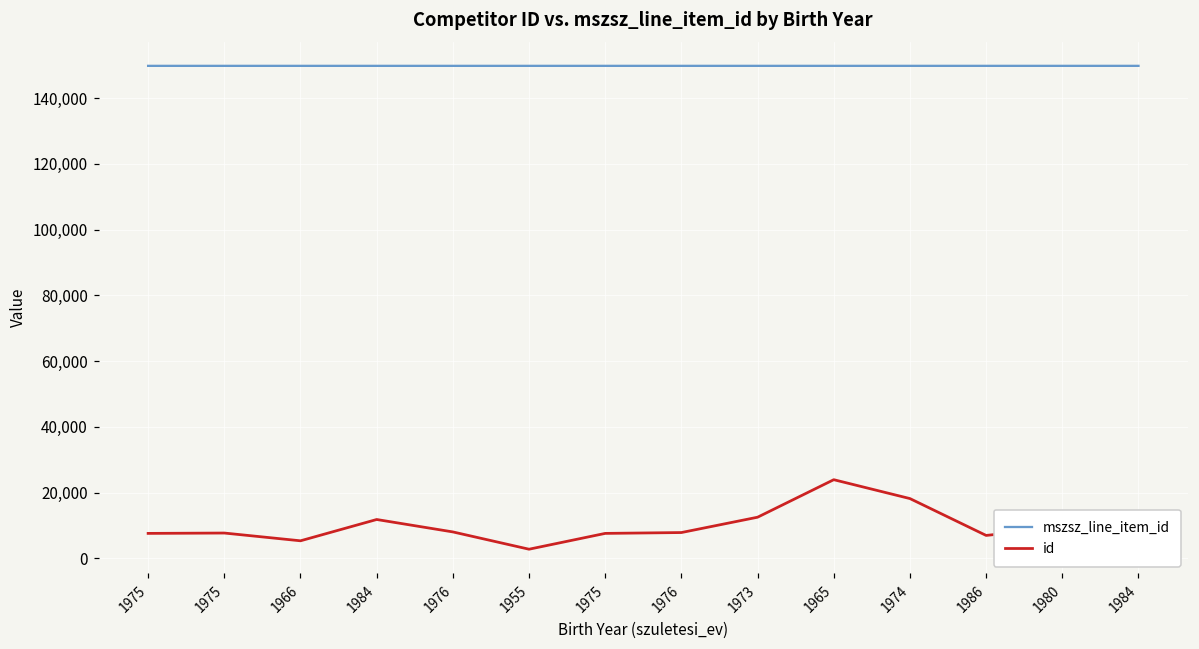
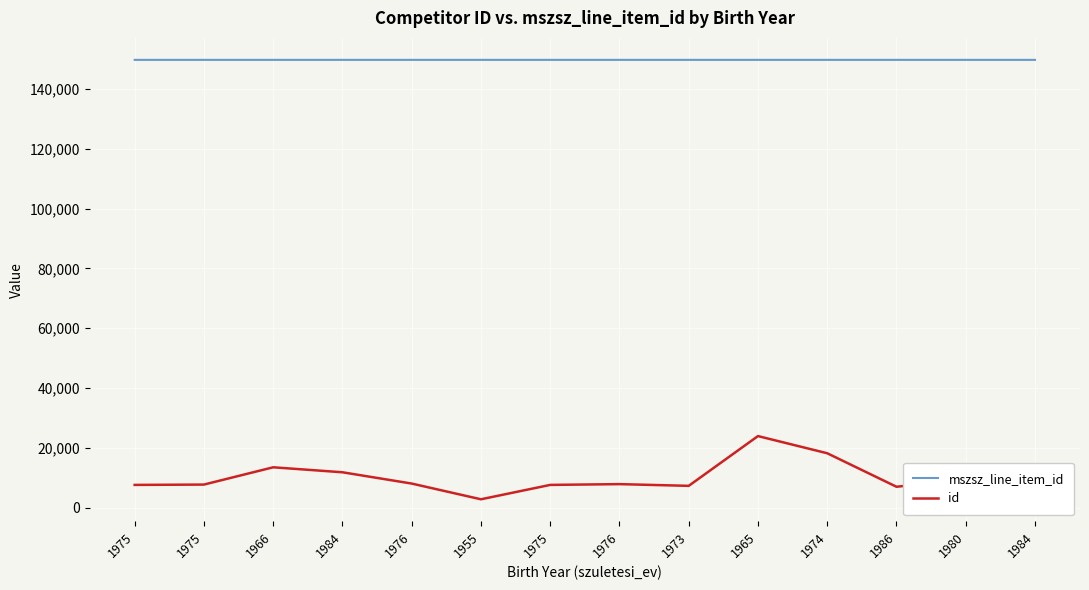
  {
    "mszsz_line_item_id": {
      "1966": "150,000",
      "1955": "150,000",
      "1973": "150,000",
      "1965": "150,000",
      "1974": "150,000",
      "1986": "150,000",
      "1980": "150,000"
    },
    "id": {
-     "1966": "5,000",
+     "1966": "13,000",
      "1955": "3,000",
-     "1973": "13,000",
+     "1973": "7,000",
      "1965": "24,000",
      "1974": "18,000",
      "1986": "7,000"
    }
  }
